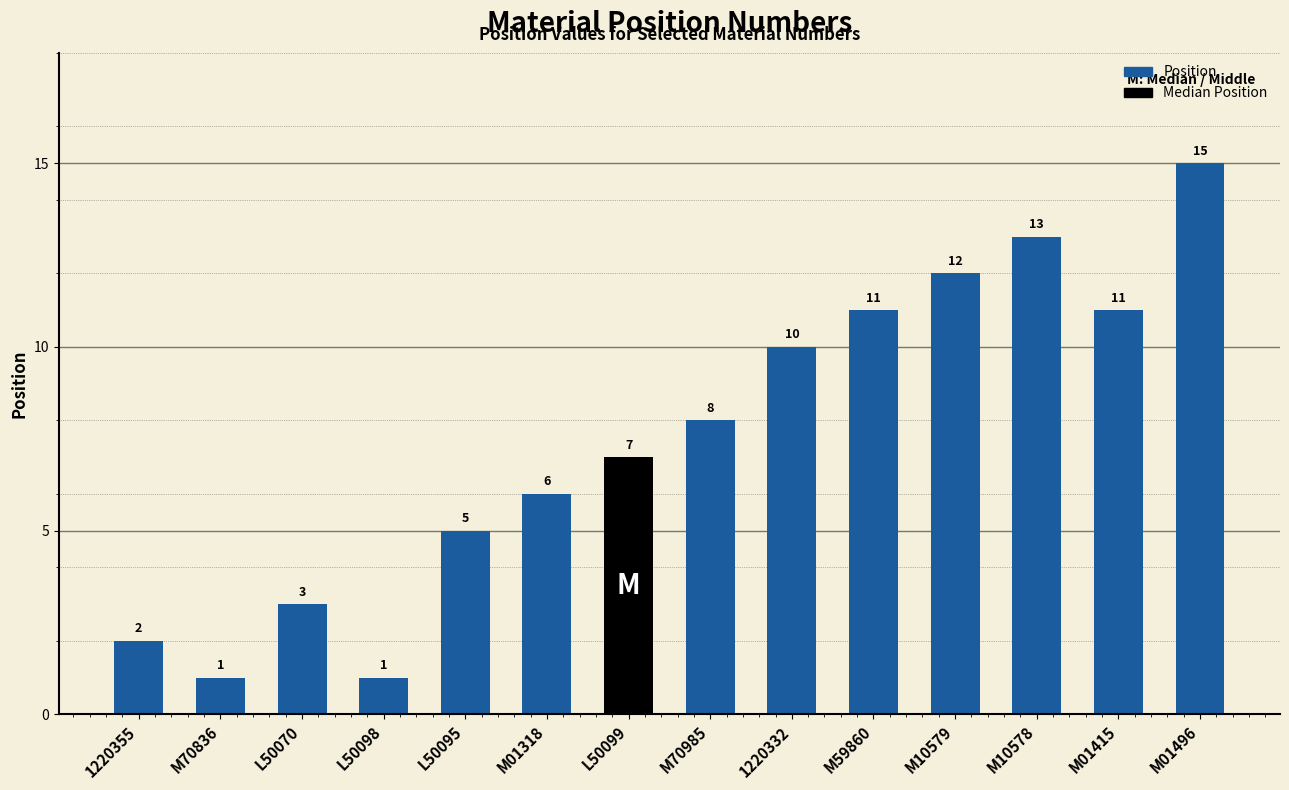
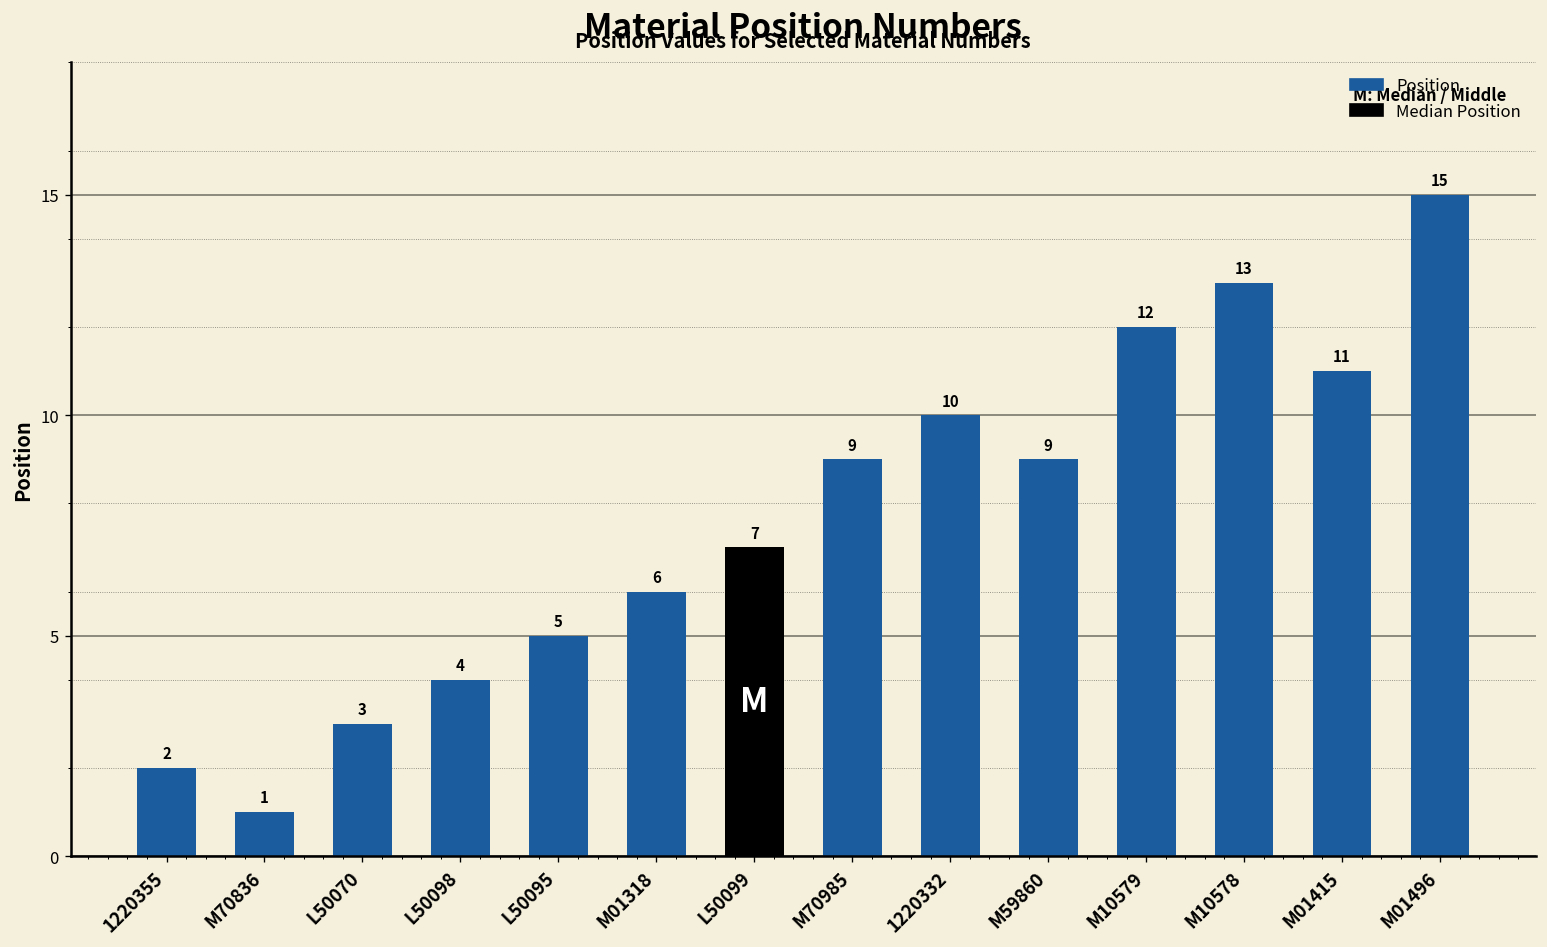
  {
    "1220355": 2,
    "M70836": 1,
    "L50070": 3,
-   "L50098": 1,
+   "L50098": 4,
    "L50095": 5,
    "M01318": 6,
    "L50099": 7,
-   "M70985": 8,
+   "M70985": 9,
    "1220332": 10,
-   "M59860": 11,
+   "M59860": 9,
    "M10579": 12,
    "M10578": 13,
    "M01415": 11,
    "M01496": 15
  }
